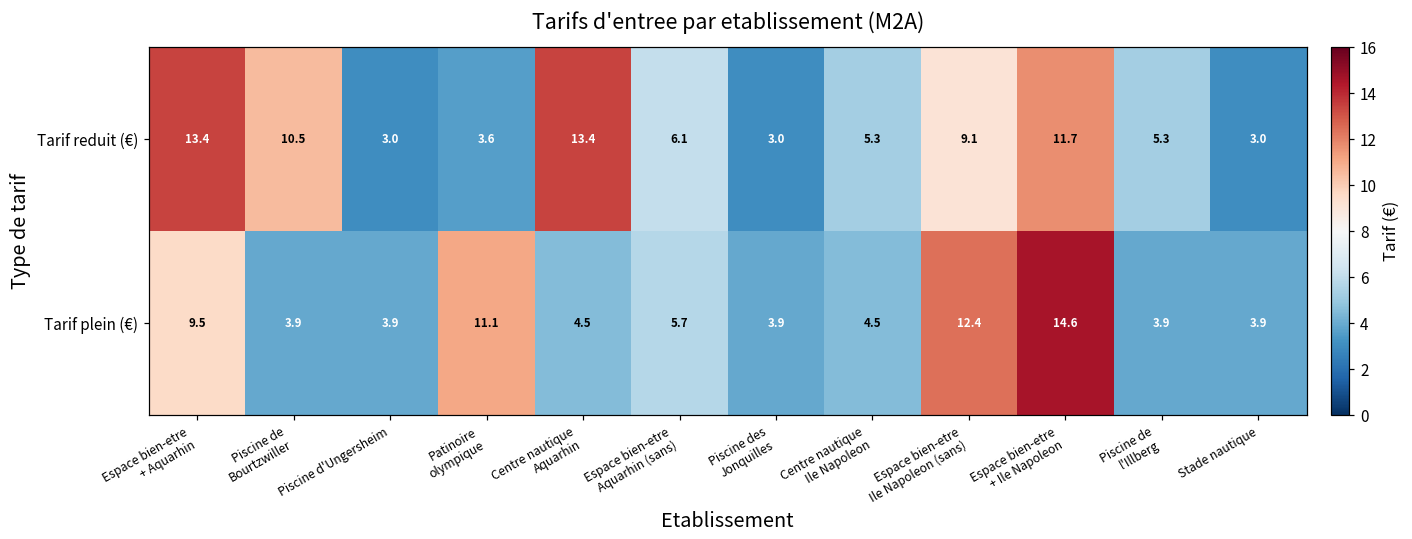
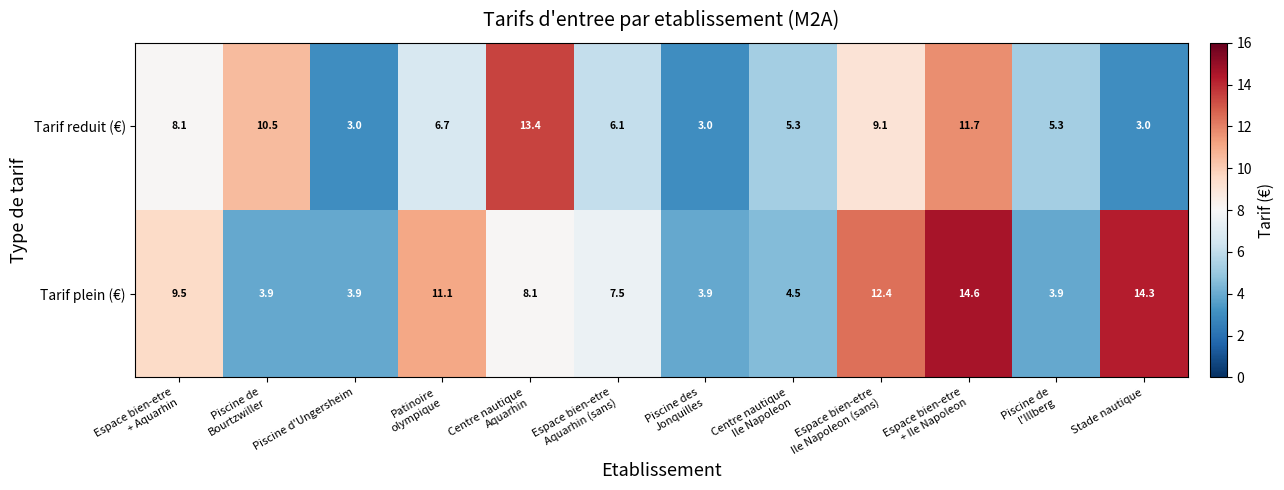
  {
    "Tarif reduit (€)": {
-     "Espace bien-etre + Aquarhin": 13.4,
+     "Espace bien-etre + Aquarhin": 8.1,
      "Piscine de Bourtzwiller": 10.5,
      "Piscine d'Ungersheim": 3.0,
-     "Patinoire olympique": 3.6,
+     "Patinoire olympique": 6.7,
      "Centre nautique Aquarhin": 13.4,
      "Espace bien-etre Aquarhin (sans)": 6.1,
      "Piscine des Jonquilles": 3.0,
      "Centre nautique Ile Napoleon": 5.3,
      "Espace bien-etre Ile Napoleon (sans)": 9.1,
      "Espace bien-etre + Ile Napoleon": 11.7,
      "Piscine de l'Illberg": 5.3,
      "Stade nautique": 3.0
    },
    "Tarif plein (€)": {
      "Espace bien-etre + Aquarhin": 9.5,
      "Piscine de Bourtzwiller": 3.9,
      "Piscine d'Ungersheim": 3.9,
      "Patinoire olympique": 11.1,
-     "Centre nautique Aquarhin": 4.5,
-     "Espace bien-etre Aquarhin (sans)": 5.7,
+     "Centre nautique Aquarhin": 8.1,
+     "Espace bien-etre Aquarhin (sans)": 7.5,
      "Piscine des Jonquilles": 3.9,
      "Centre nautique Ile Napoleon": 4.5,
      "Espace bien-etre Ile Napoleon (sans)": 12.4,
      "Espace bien-etre + Ile Napoleon": 14.6,
      "Piscine de l'Illberg": 3.9,
-     "Stade nautique": 3.9
+     "Stade nautique": 14.3
    }
  }
